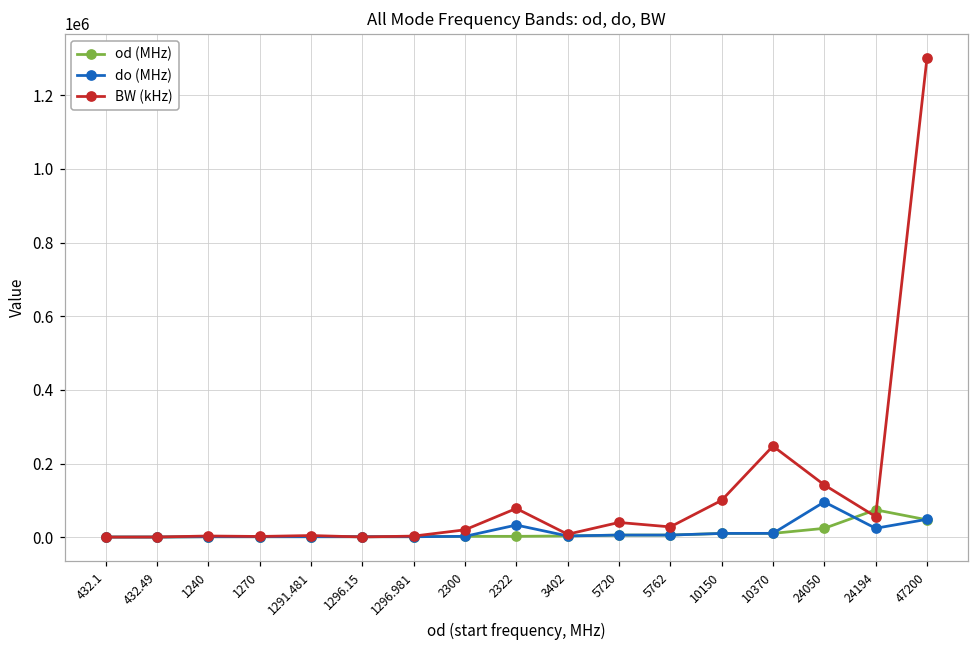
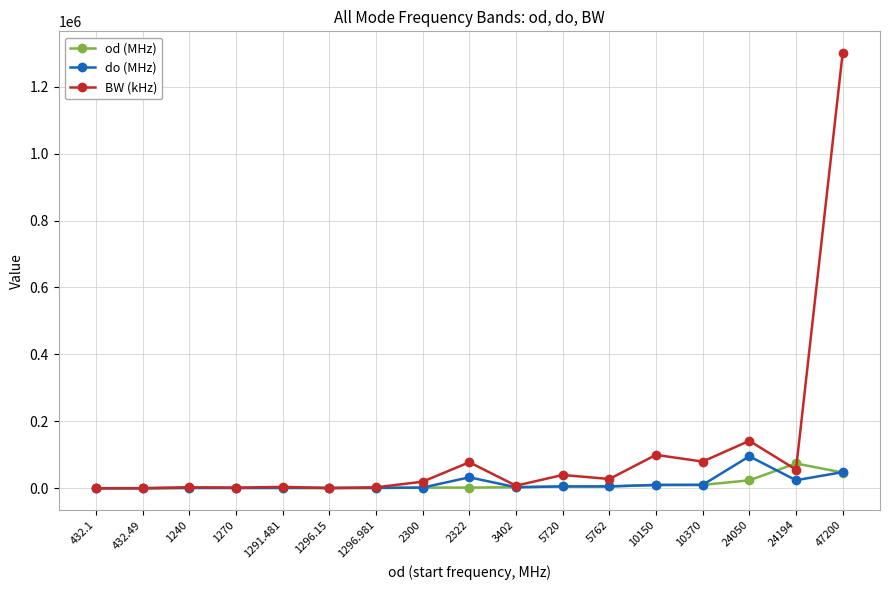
  {
    "od (MHz)": {
      "2322": 0,
      "24050": 20000,
      "24194": 70000
    },
    "do (MHz)": {
      "2322": 30000,
      "24050": 100000,
      "24194": 20000
    },
    "BW (kHz)": {
      "2300": 20000,
      "2322": 80000,
      "5720": 40000,
      "5762": 30000,
      "10150": 100000,
-     "10370": 250000,
+     "10370": 80000,
      "24050": 140000,
      "24194": 60000,
      "47200": 1300000
    }
  }
